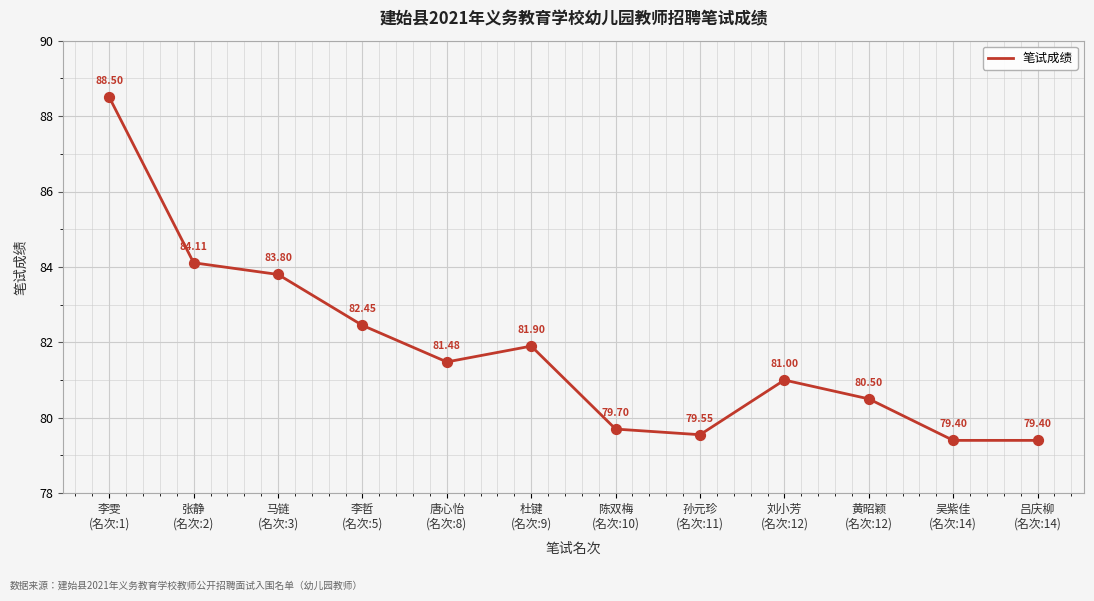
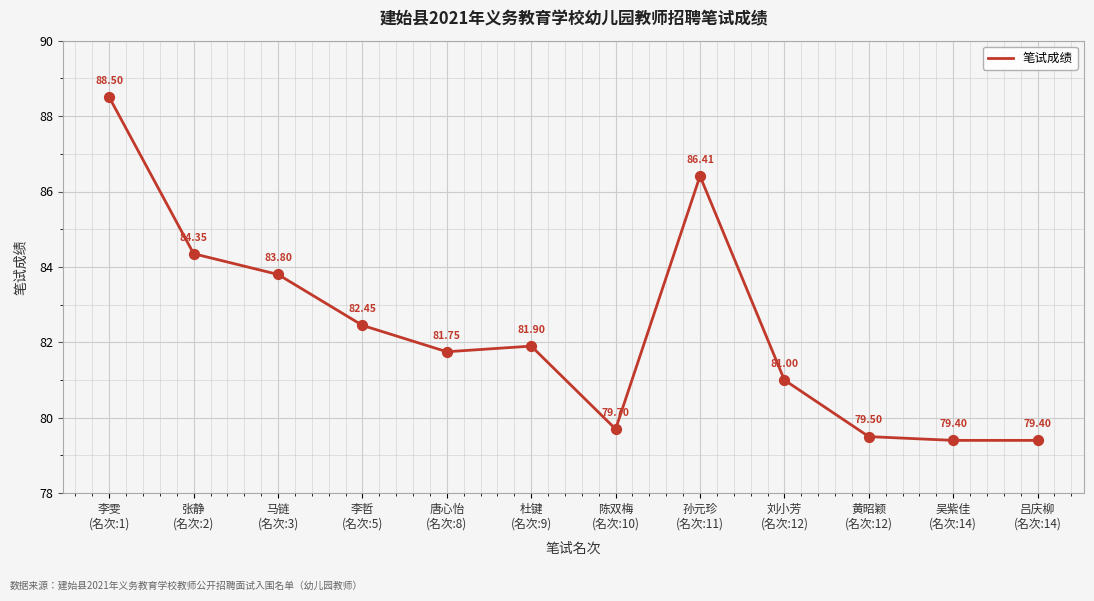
  {
    "李雯 (名次:1)": 88.50,
-   "张静 (名次:2)": 84.11,
+   "张静 (名次:2)": 84.35,
    "马链 (名次:3)": 83.80,
    "李哲 (名次:5)": 82.45,
-   "唐心怡 (名次:8)": 81.48,
+   "唐心怡 (名次:8)": 81.75,
    "杜键 (名次:9)": 81.90,
    "陈双梅 (名次:10)": 79.70,
-   "孙元珍 (名次:11)": 79.55,
+   "孙元珍 (名次:11)": 86.41,
    "刘小芳 (名次:12)": 81.00,
-   "黄昭颖 (名次:12)": 80.50,
+   "黄昭颖 (名次:12)": 79.50,
    "吴紫佳 (名次:14)": 79.40,
    "吕庆柳 (名次:14)": 79.40
  }
